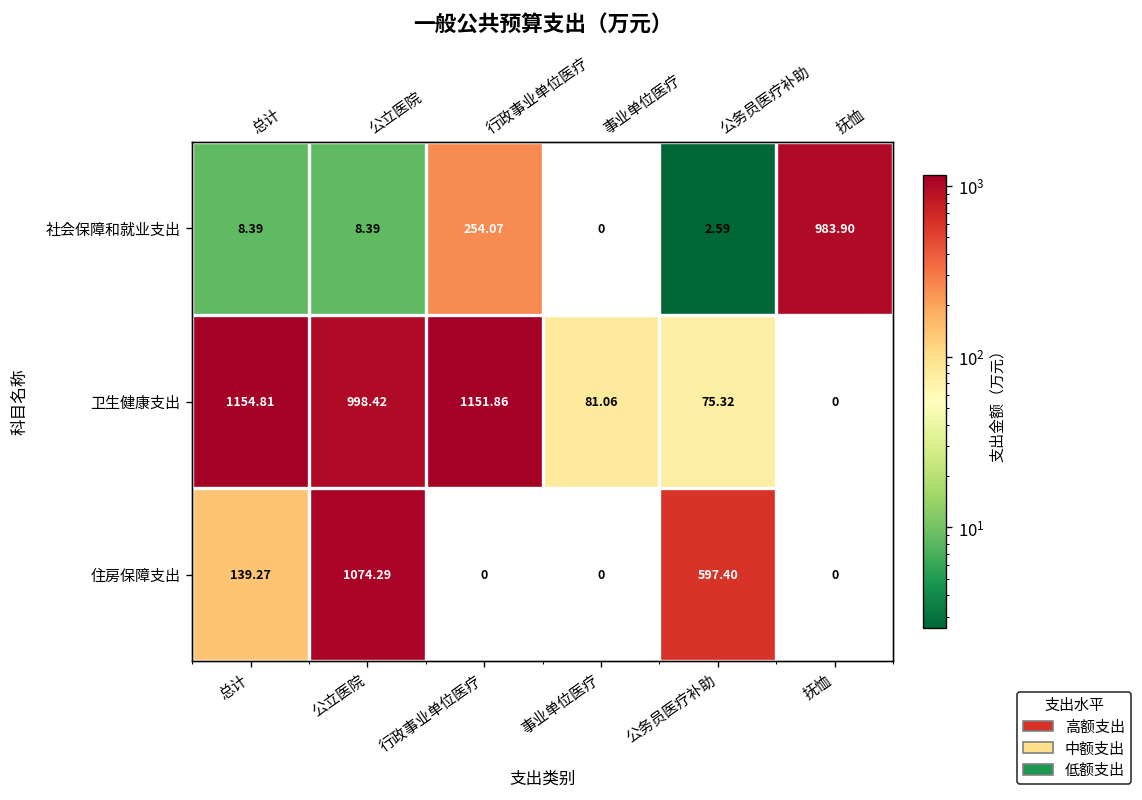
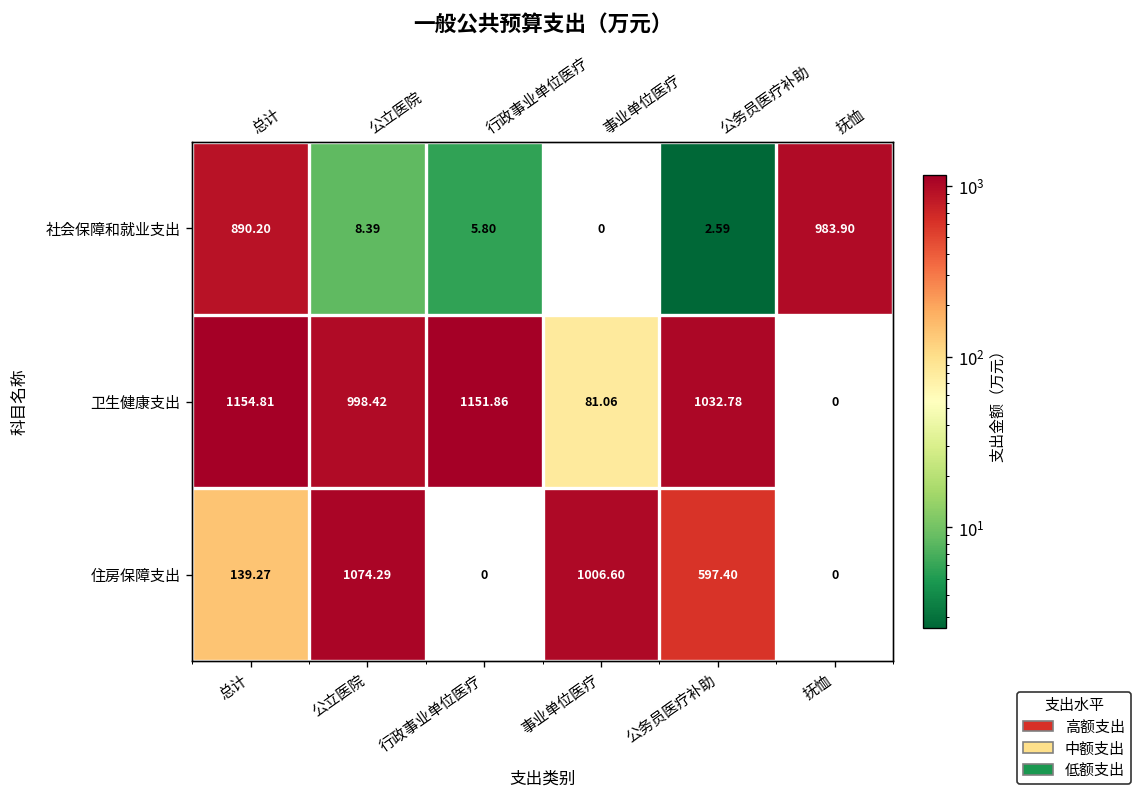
  {
    "社会保障和就业支出": {
-     "总计": 8.39,
+     "总计": 890.20,
      "公立医院": 8.39,
-     "行政事业单位医疗": 254.07,
+     "行政事业单位医疗": 5.80,
      "事业单位医疗": 0,
      "公务员医疗补助": 2.59,
      "抚恤": 983.90
    },
    "卫生健康支出": {
      "总计": 1154.81,
      "公立医院": 998.42,
      "行政事业单位医疗": 1151.86,
      "事业单位医疗": 81.06,
-     "公务员医疗补助": 75.32,
+     "公务员医疗补助": 1032.78,
      "抚恤": 0
    },
    "住房保障支出": {
      "总计": 139.27,
      "公立医院": 1074.29,
      "行政事业单位医疗": 0,
-     "事业单位医疗": 0,
+     "事业单位医疗": 1006.60,
      "公务员医疗补助": 597.40,
      "抚恤": 0
    }
  }
